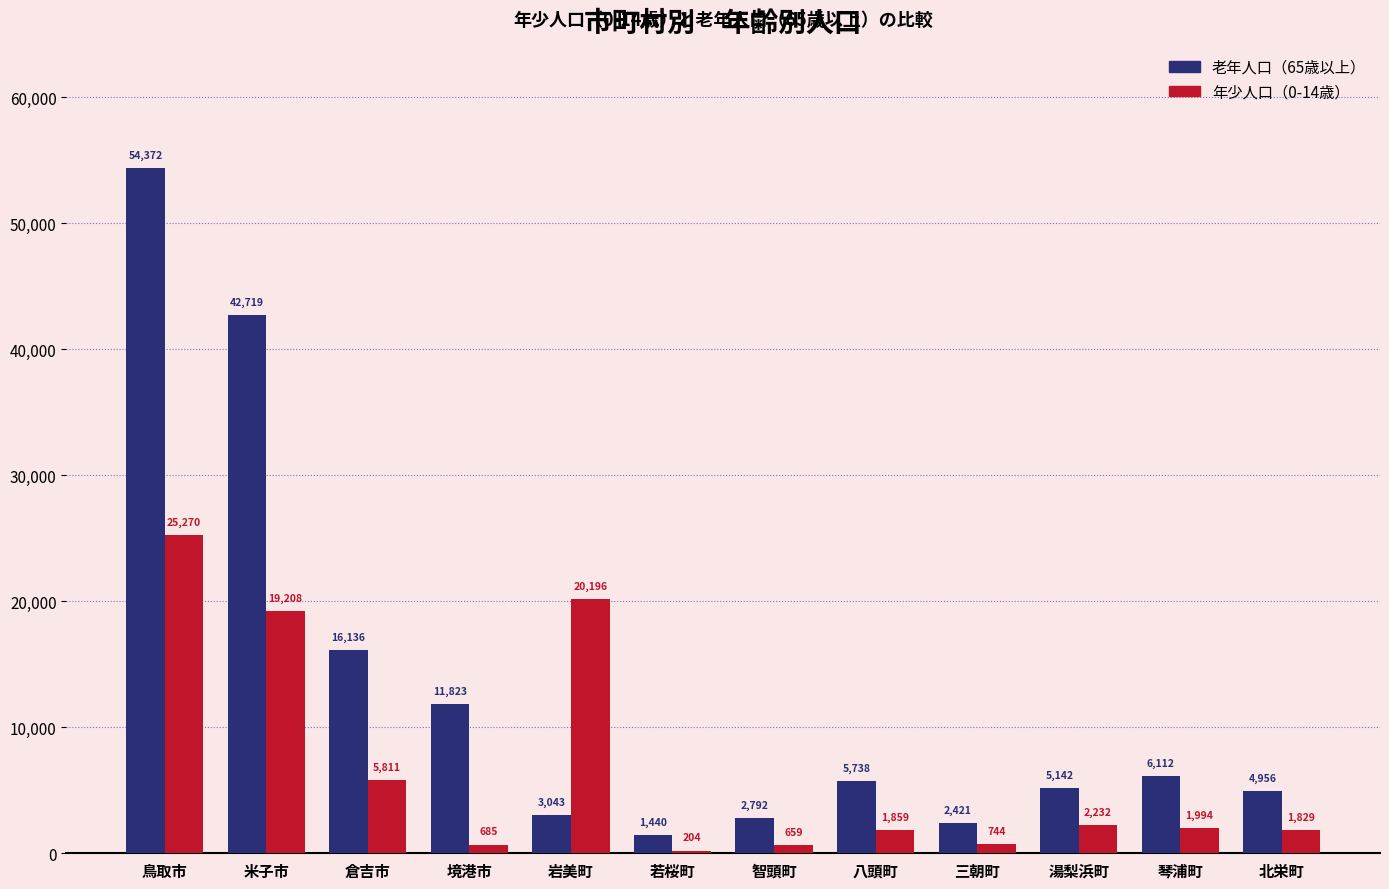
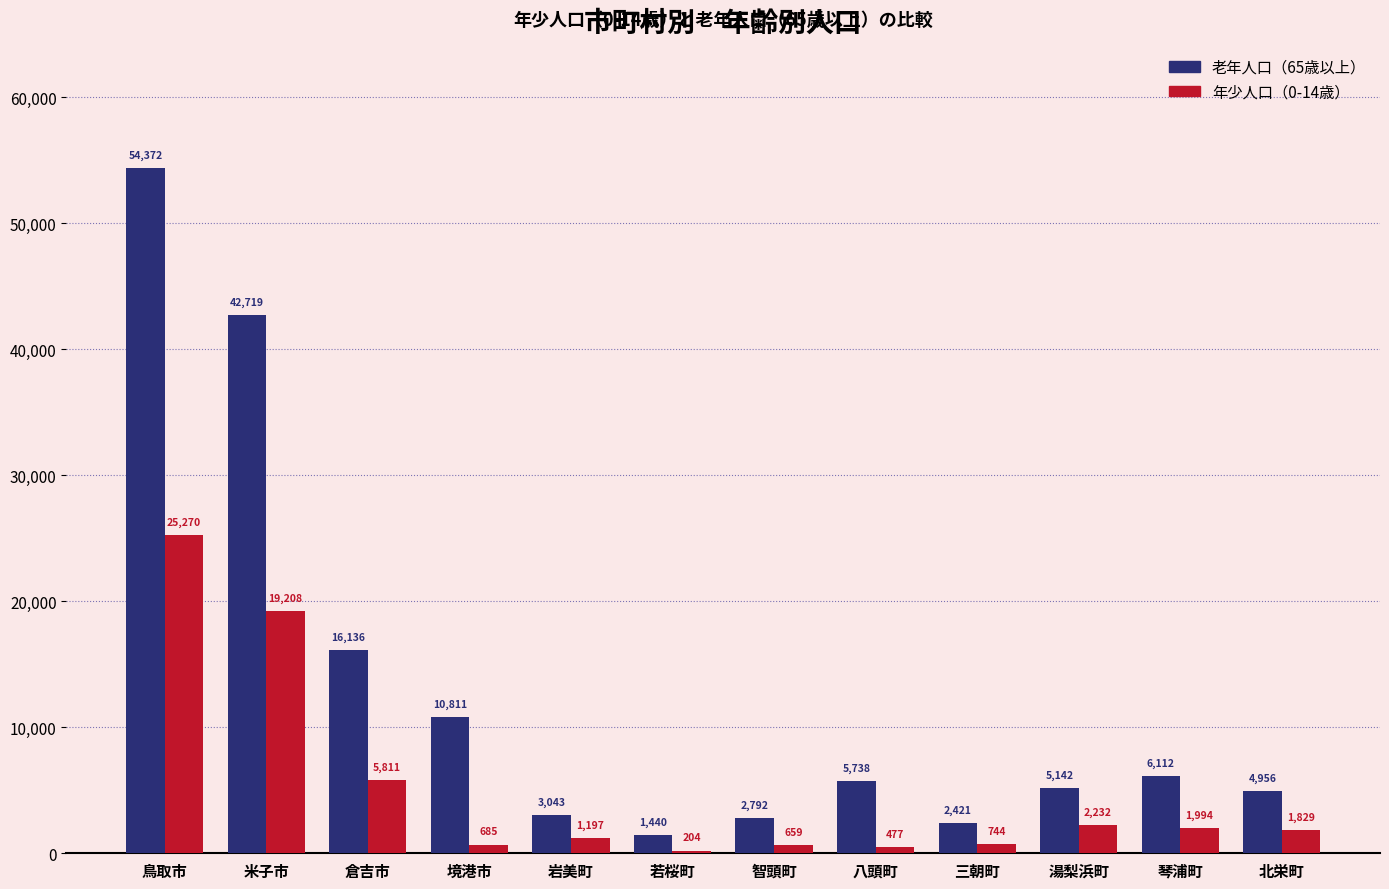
  {
    "老年人口（65歳以上）": {
      "鳥取市": "54,372",
      "米子市": "42,719",
      "倉吉市": "16,136",
-     "境港市": "11,823",
+     "境港市": "10,811",
      "岩美町": "3,043",
      "若桜町": "1,440",
      "智頭町": "2,792",
      "八頭町": "5,738",
      "三朝町": "2,421",
      "湯梨浜町": "5,142",
      "琴浦町": "6,112",
      "北栄町": "4,956"
    },
    "年少人口（0-14歳）": {
      "鳥取市": "25,270",
      "米子市": "19,208",
      "倉吉市": "5,811",
      "境港市": "685",
-     "岩美町": "20,196",
+     "岩美町": "1,197",
      "若桜町": "204",
      "智頭町": "659",
-     "八頭町": "1,859",
+     "八頭町": "477",
      "三朝町": "744",
      "湯梨浜町": "2,232",
      "琴浦町": "1,994",
      "北栄町": "1,829"
    }
  }
